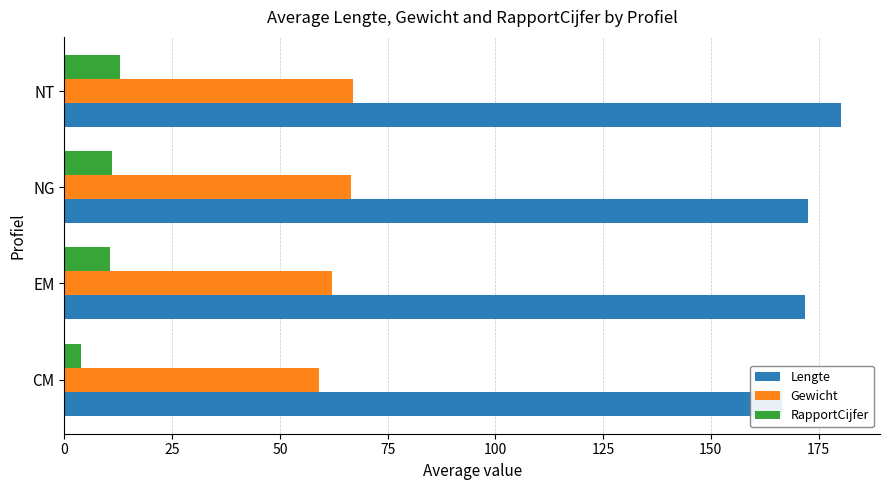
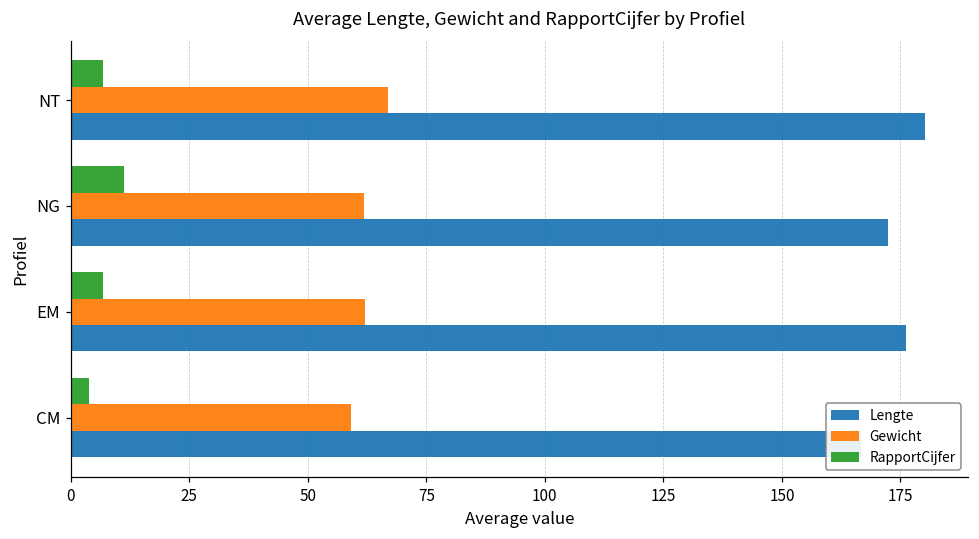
  {
    "Lengte": {
      "NT": 180,
      "NG": 172,
-     "EM": 172
+     "EM": 176
    },
    "Gewicht": {
      "NT": 67,
-     "NG": 67,
+     "NG": 62,
      "EM": 62,
      "CM": 59
    },
    "RapportCijfer": {
-     "NT": 13,
+     "NT": 7,
      "NG": 11,
-     "EM": 11,
+     "EM": 7,
      "CM": 4
    }
  }
